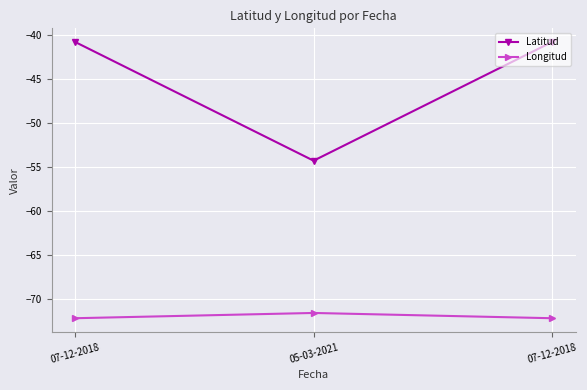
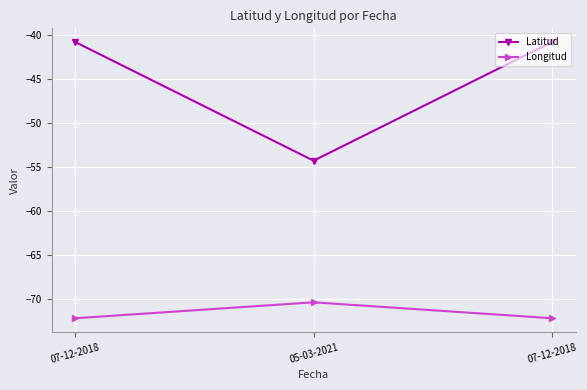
  {
    "Latitud": {
      "05-03-2021": -54
    },
    "Longitud": {
-     "05-03-2021": -72
+     "05-03-2021": -70
    }
  }
